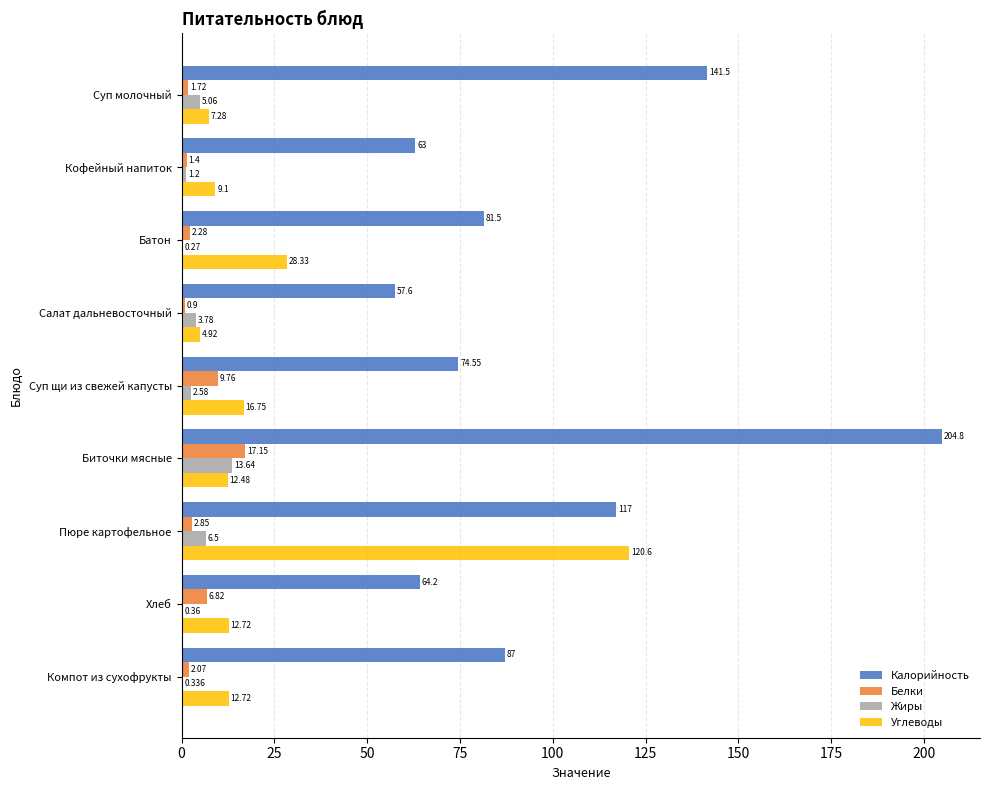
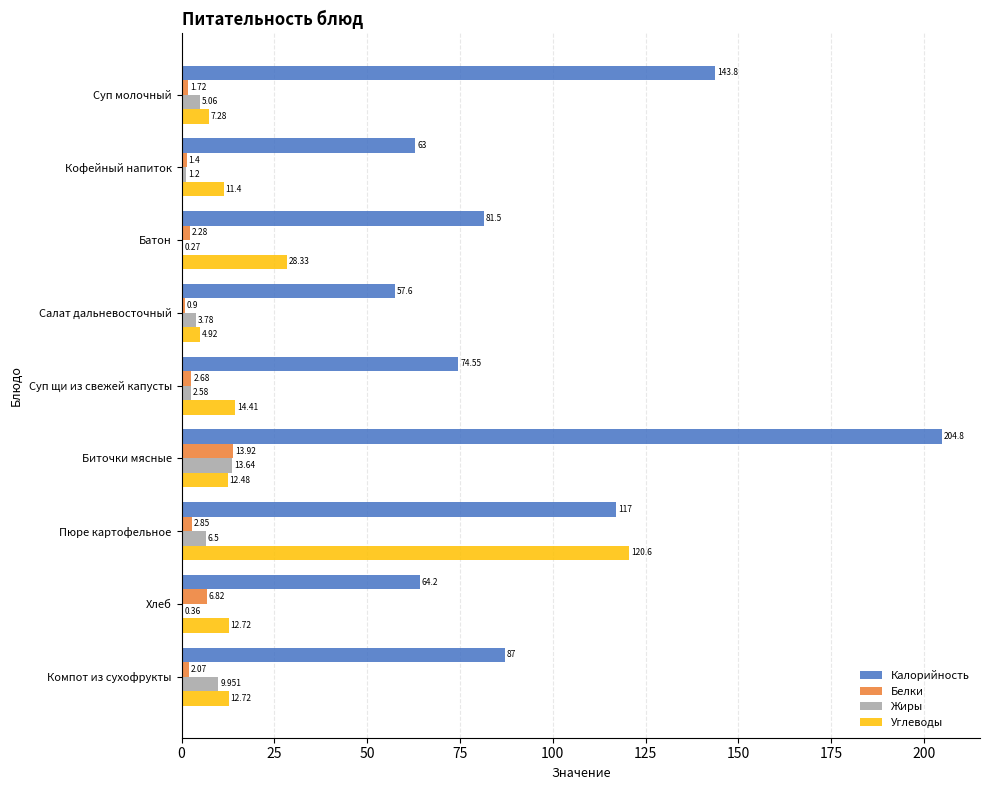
  {
    "Калорийность": {
-     "Суп молочный": 141.5,
+     "Суп молочный": 143.8,
      "Кофейный напиток": 63,
      "Батон": 81.5,
      "Салат дальневосточный": 57.6,
      "Суп щи из свежей капусты": 74.55,
      "Биточки мясные": 204.8,
      "Пюре картофельное": 117,
      "Хлеб": 64.2,
      "Компот из сухофрукты": 87
    },
    "Белки": {
      "Суп молочный": 1.72,
      "Кофейный напиток": 1.4,
      "Батон": 2.28,
      "Салат дальневосточный": 0.9,
-     "Суп щи из свежей капусты": 9.76,
-     "Биточки мясные": 17.15,
+     "Суп щи из свежей капусты": 2.68,
+     "Биточки мясные": 13.92,
      "Пюре картофельное": 2.85,
      "Хлеб": 6.82,
      "Компот из сухофрукты": 2.07
    },
    "Жиры": {
      "Суп молочный": 5.06,
      "Кофейный напиток": 1.2,
      "Батон": 0.27,
      "Салат дальневосточный": 3.78,
      "Суп щи из свежей капусты": 2.58,
      "Биточки мясные": 13.64,
      "Пюре картофельное": 6.5,
      "Хлеб": 0.36,
-     "Компот из сухофрукты": 0.336
+     "Компот из сухофрукты": 9.951
    },
    "Углеводы": {
      "Суп молочный": 7.28,
-     "Кофейный напиток": 9.1,
+     "Кофейный напиток": 11.4,
      "Батон": 28.33,
      "Салат дальневосточный": 4.92,
-     "Суп щи из свежей капусты": 16.75,
+     "Суп щи из свежей капусты": 14.41,
      "Биточки мясные": 12.48,
      "Пюре картофельное": 120.6,
      "Хлеб": 12.72,
      "Компот из сухофрукты": 12.72
    }
  }
